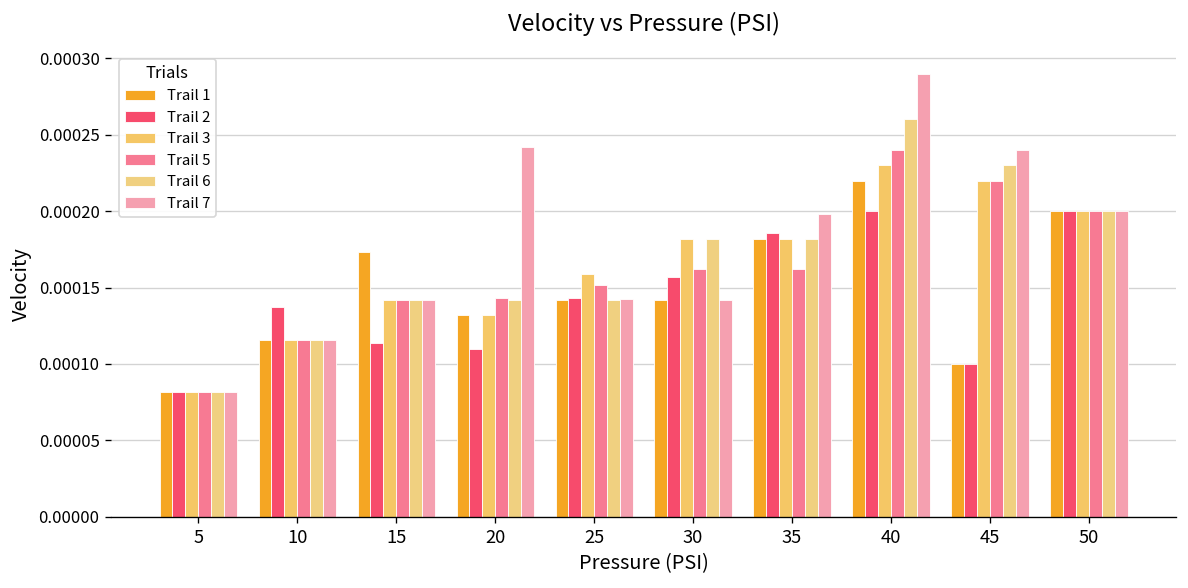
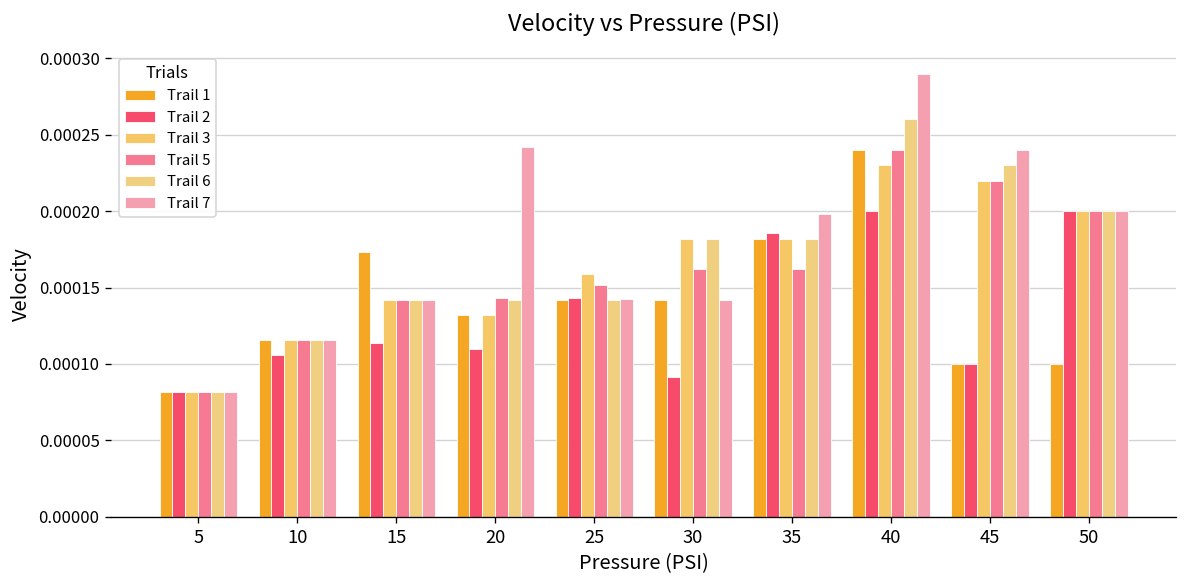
  {
    "Trail 1": {
      "5": 0.000082,
      "10": 0.000116,
      "15": 0.000173,
      "20": 0.000132,
      "25": 0.000142,
      "30": 0.000142,
      "35": 0.000182,
-     "40": 0.00022,
+     "40": 0.00024,
      "45": 0.00010,
-     "50": 0.0002
+     "50": 0.0001
    },
    "Trail 2": {
      "5": 0.000082,
-     "10": 0.000137,
+     "10": 0.000106,
      "15": 0.000114,
      "20": 0.000110,
      "25": 0.000143,
-     "30": 0.000157,
+     "30": 0.000091,
      "35": 0.000186,
      "40": 0.000200,
      "45": 0.000100,
      "50": 0.000200
    }
  }
